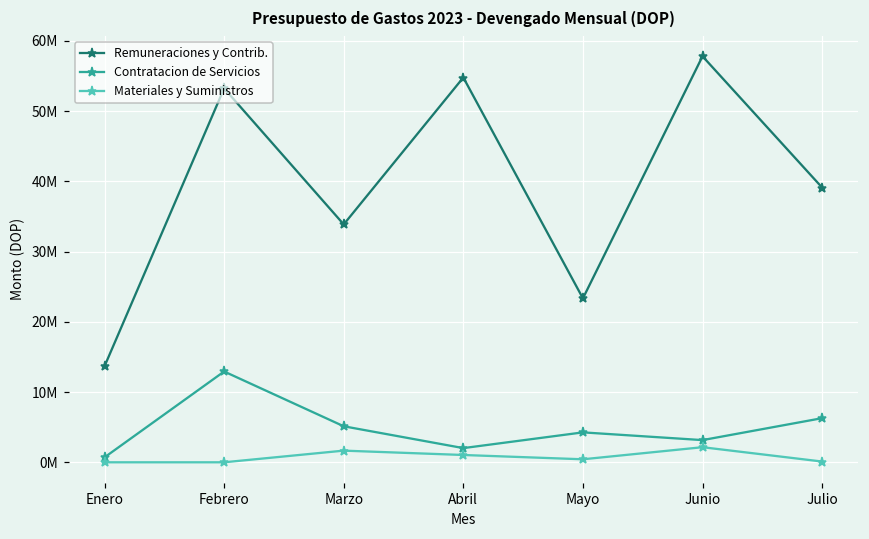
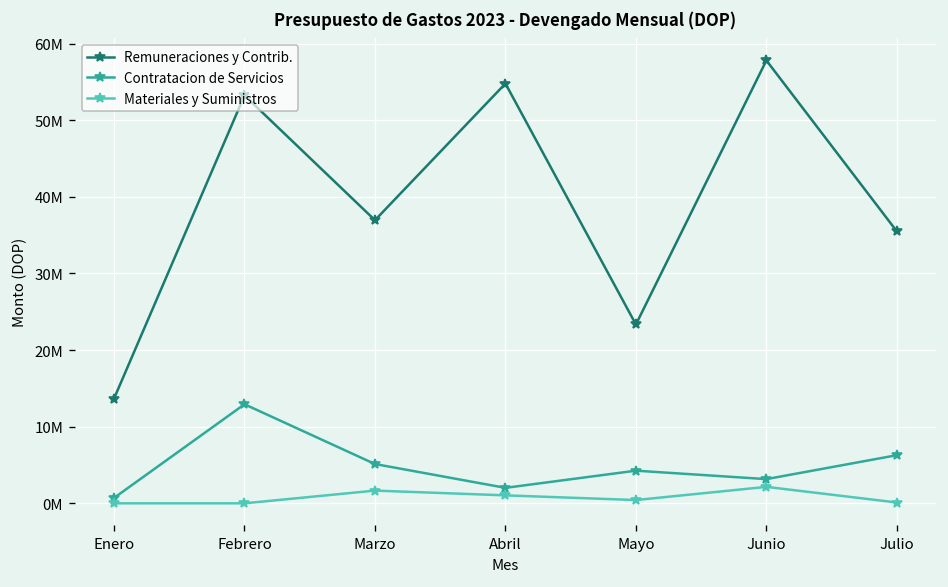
  {
    "Remuneraciones y Contrib.": {
      "Enero": 14000000,
-     "Marzo": 34000000,
+     "Marzo": 37000000,
      "Abril": 55000000,
      "Mayo": 23000000,
      "Junio": 58000000,
-     "Julio": 39000000
+     "Julio": 35000000
    }
  }
